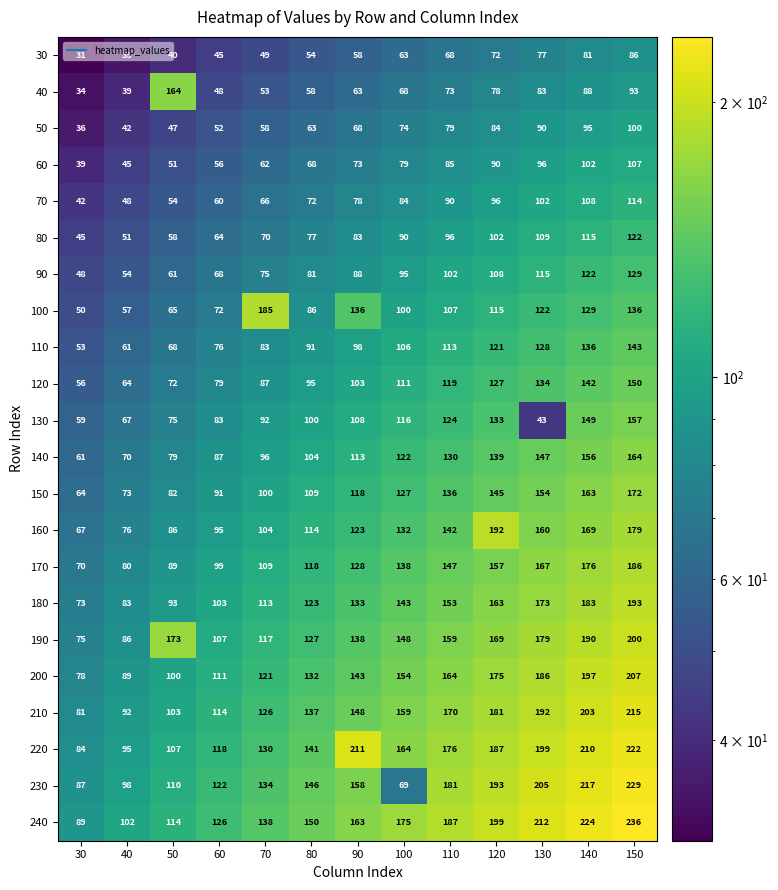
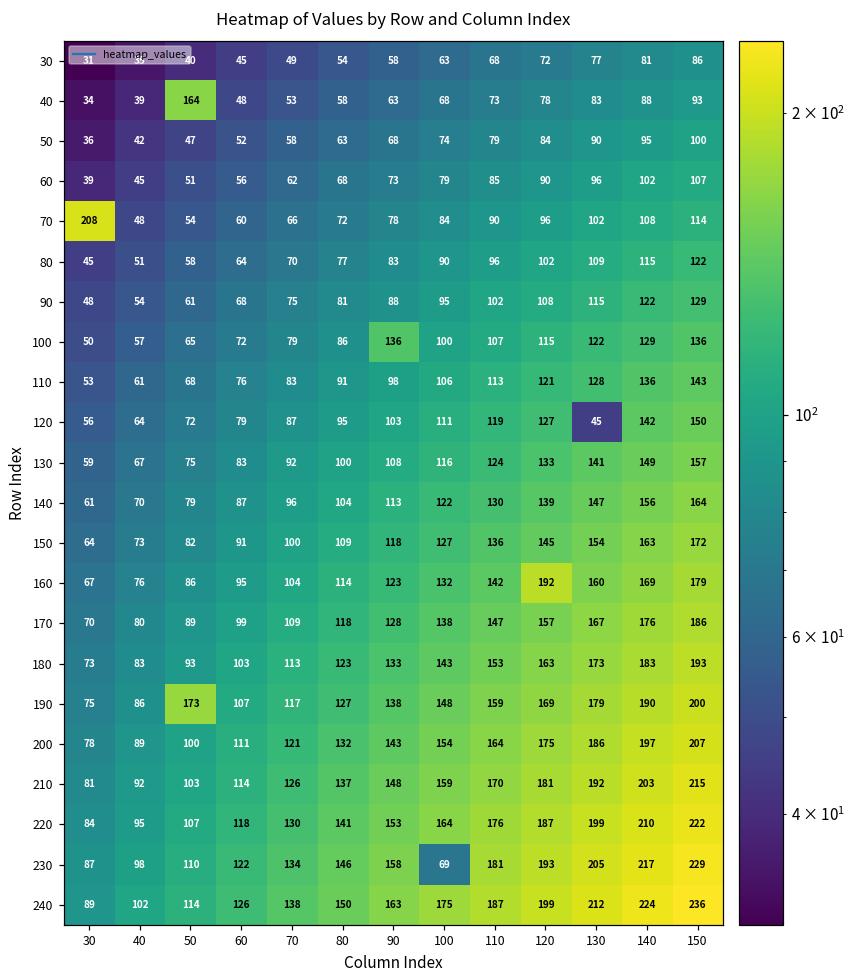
  {
    "70": {
-     "30": 42,
+     "30": 208,
      "40": 48,
      "50": 54,
      "60": 60,
      "70": 66,
      "80": 72,
      "90": 78,
      "100": 84,
      "110": 90,
      "120": 96,
      "130": 102,
      "140": 108,
      "150": 114
    },
    "100": {
      "30": 50,
      "40": 57,
      "50": 65,
      "60": 72,
-     "70": 185,
+     "70": 79,
      "80": 86,
      "90": 136,
      "100": 100,
      "110": 107,
      "120": 115,
      "130": 122,
      "140": 129,
      "150": 136
    },
    "120": {
      "30": 56,
      "40": 64,
      "50": 72,
      "60": 79,
      "70": 87,
      "80": 95,
      "90": 103,
      "100": 111,
      "110": 119,
      "120": 127,
-     "130": 134,
+     "130": 45,
      "140": 142,
      "150": 150
    },
    "130": {
      "30": 59,
      "40": 67,
      "50": 75,
      "60": 83,
      "70": 92,
      "80": 100,
      "90": 108,
      "100": 116,
      "110": 124,
      "120": 133,
-     "130": 43,
+     "130": 141,
      "140": 149,
      "150": 157
    },
    "220": {
      "30": 84,
      "40": 95,
      "50": 107,
      "60": 118,
      "70": 130,
      "80": 141,
-     "90": 211,
+     "90": 153,
      "100": 164,
      "110": 176,
      "120": 187,
      "130": 199,
      "140": 210,
      "150": 222
    }
  }
